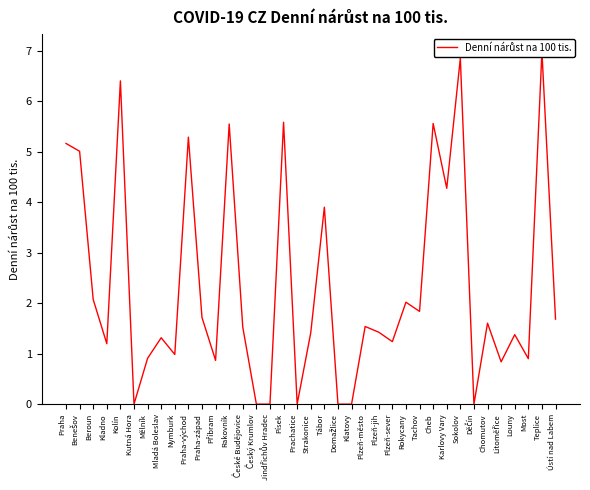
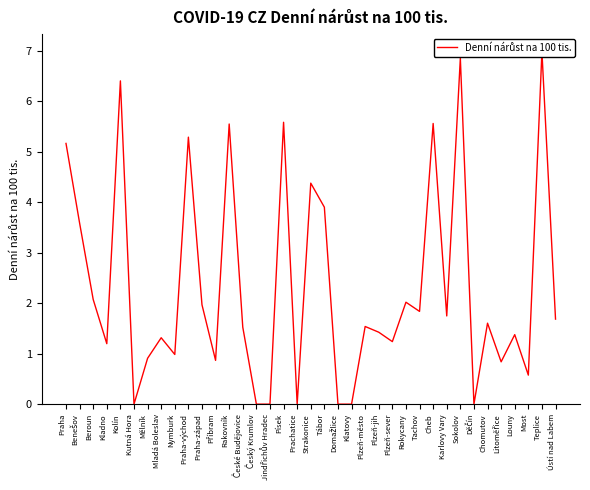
  {
    "Praha": 5.2,
-   "Benešov": 5.0,
+   "Benešov": 3.6,
    "Beroun": 2.1,
    "Kladno": 1.2,
    "Kolín": 6.4,
    "Kutná Hora": 0.0,
    "Mělník": 0.9,
    "Mladá Boleslav": 1.3,
    "Nymburk": 1.0,
    "Praha-východ": 5.3,
-   "Praha-západ": 1.7,
+   "Praha-západ": 2.0,
    "Příbram": 0.9,
    "Rakovník": 5.6,
    "České Budějovice": 1.5,
    "Český Krumlov": 0.0,
    "Jindřichův Hradec": 0.0,
    "Písek": 5.6,
    "Prachatice": 0.0,
-   "Strakonice": 1.4,
+   "Strakonice": 4.4,
    "Tábor": 3.9,
    "Domažlice": 0.0,
    "Klatovy": 0.0,
    "Plzeň-město": 1.5,
    "Plzeň-jih": 1.4,
    "Plzeň-sever": 1.2,
    "Rokycany": 2.0,
    "Tachov": 1.8,
    "Cheb": 5.6,
-   "Karlovy Vary": 4.3,
+   "Karlovy Vary": 1.7,
    "Sokolov": 6.9,
    "Děčín": 0.0,
    "Chomutov": 1.6,
    "Litoměřice": 0.8,
    "Louny": 1.4,
-   "Most": 0.9,
+   "Most": 0.6,
    "Ústí nad Labem": 1.7
  }
